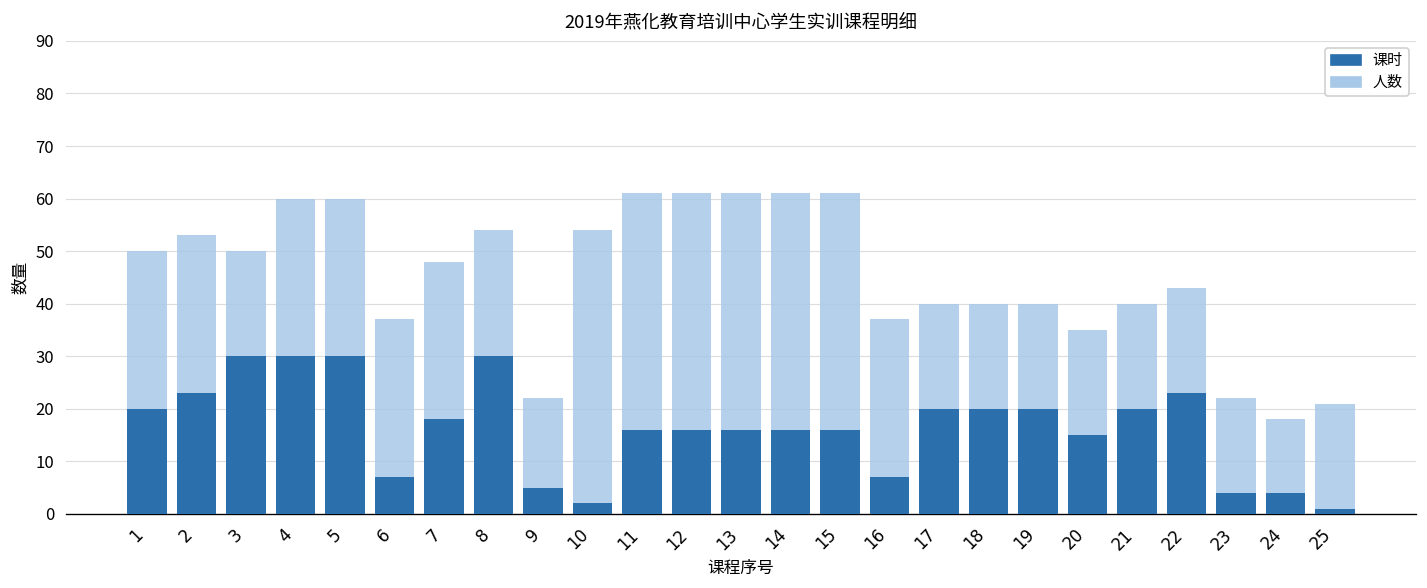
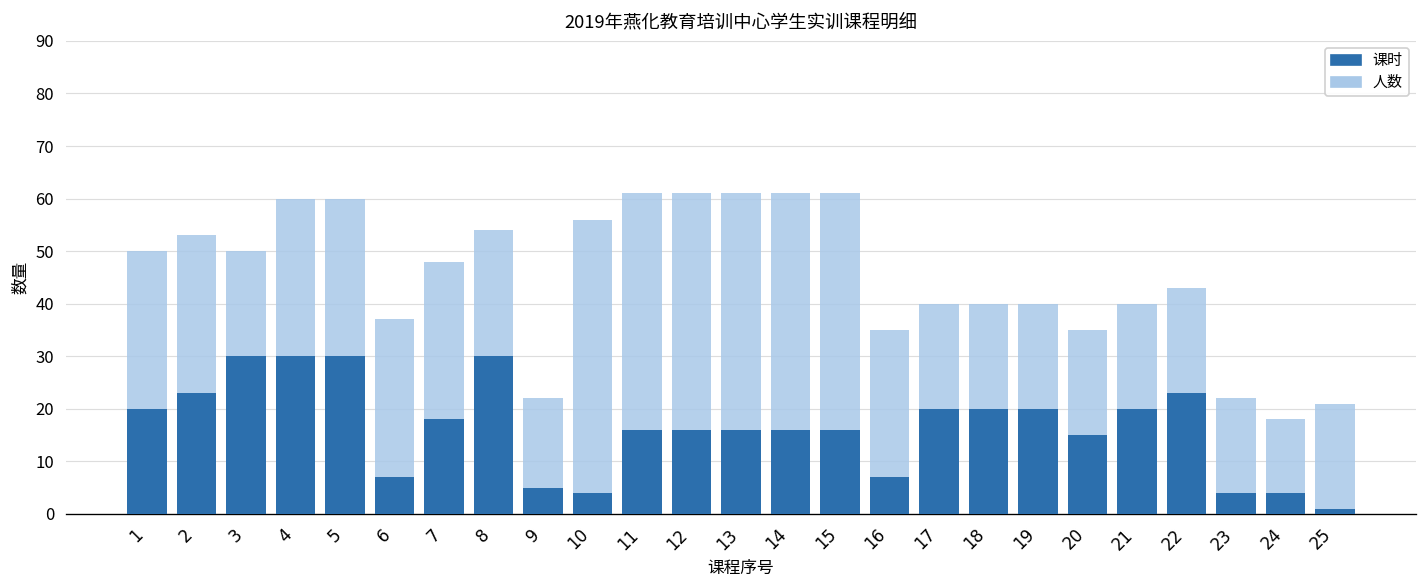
  {
    "课时": {
      "1": 20,
      "2": 23,
      "3": 30,
      "4": 30,
      "5": 30,
      "6": 7,
      "7": 18,
      "8": 30,
      "9": 5,
-     "10": 2,
+     "10": 4,
      "11": 16,
      "12": 16,
      "13": 16,
      "14": 16,
      "15": 16,
      "16": 7,
      "17": 20,
      "18": 20,
      "19": 20,
      "20": 15,
      "21": 20,
      "22": 23,
      "23": 4,
      "24": 4,
      "25": 1
    },
    "人数": {
      "1": 30,
      "2": 30,
      "3": 20,
      "4": 30,
      "5": 30,
      "6": 30,
      "7": 30,
      "8": 24,
      "9": 17,
      "10": 52,
      "11": 45,
      "12": 45,
      "13": 45,
      "14": 45,
      "15": 45,
-     "16": 30,
+     "16": 28,
      "17": 20,
      "18": 20,
      "19": 20,
      "20": 20,
      "21": 20,
      "22": 20,
      "23": 18,
      "24": 14,
      "25": 20
    }
  }
